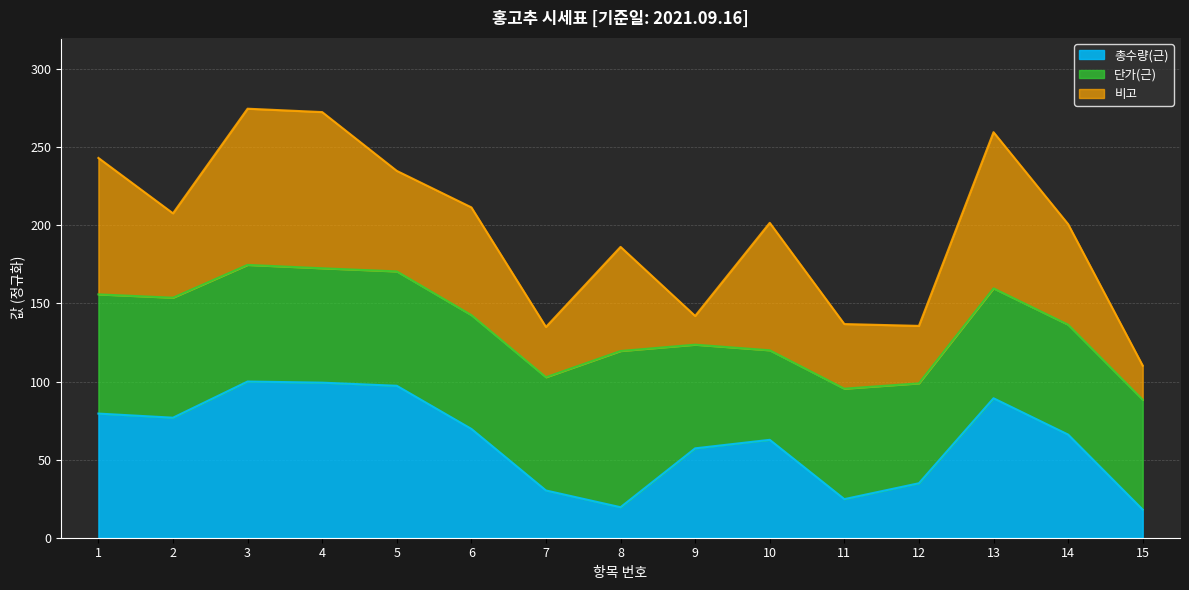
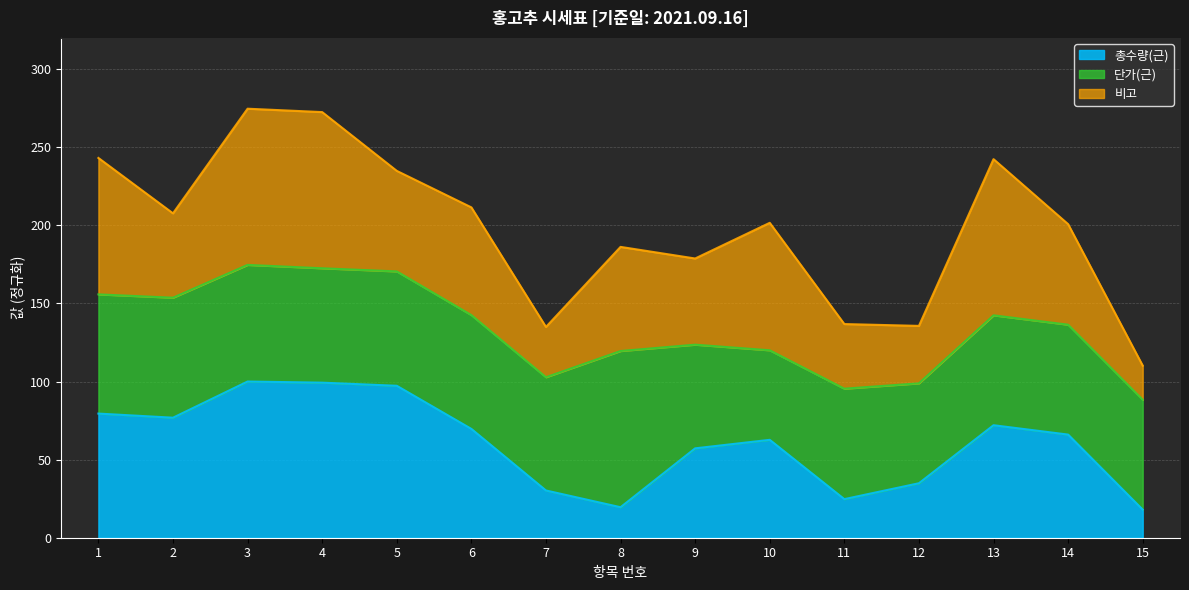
  {
    "총수량(근)": {
      "1": 79,
      "2": 77,
      "3": 100,
      "4": 99,
      "5": 97,
      "6": 70,
      "7": 30,
      "8": 20,
      "9": 57,
      "10": 63,
      "11": 25,
      "12": 35,
-     "13": 89,
+     "13": 72,
      "14": 66,
      "15": 18
    },
    "단가(근)": {
      "1": 76,
      "2": 77,
      "3": 75,
      "4": 73,
      "5": 73,
      "6": 73,
      "7": 73,
      "8": 100,
      "9": 66,
      "10": 57,
      "11": 71,
      "12": 64,
      "13": 70,
      "14": 70,
      "15": 70
    },
    "비고": {
      "1": 87,
      "2": 54,
      "3": 100,
      "4": 100,
      "5": 64,
      "6": 69,
      "7": 32,
      "8": 67,
-     "9": 18,
+     "9": 55,
      "10": 82,
      "11": 41,
      "12": 37,
      "13": 100,
      "14": 64,
      "15": 22
    }
  }
